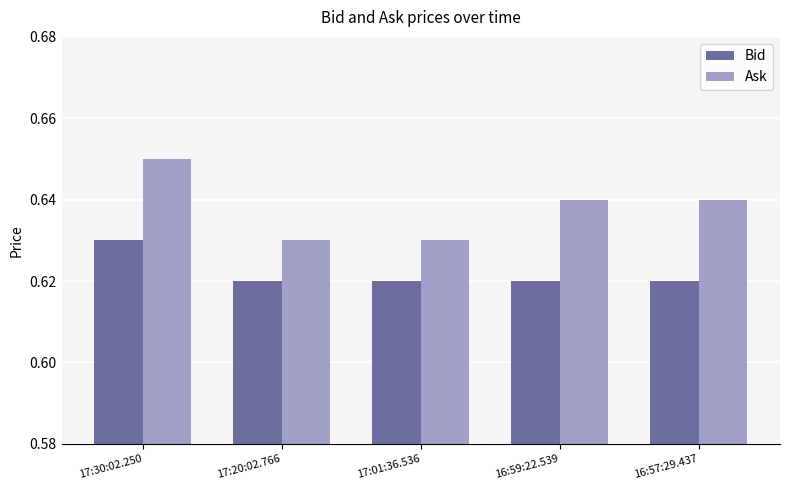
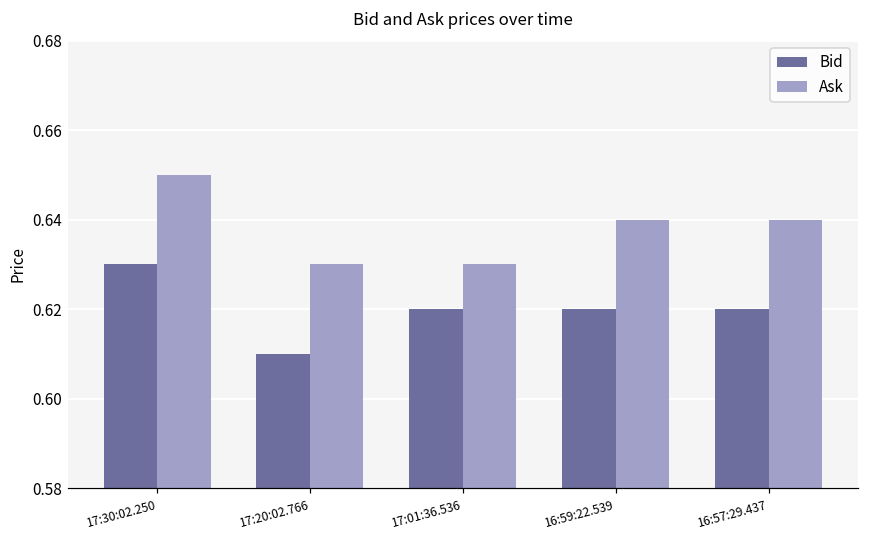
  {
    "Bid": {
      "17:30:02.250": 0.63,
-     "17:20:02.766": 0.62,
+     "17:20:02.766": 0.61,
      "17:01:36.536": 0.62,
      "16:59:22.539": 0.62,
      "16:57:29.437": 0.62
    },
    "Ask": {
      "17:30:02.250": 0.65,
      "17:20:02.766": 0.63,
      "17:01:36.536": 0.63,
      "16:59:22.539": 0.64,
      "16:57:29.437": 0.64
    }
  }
